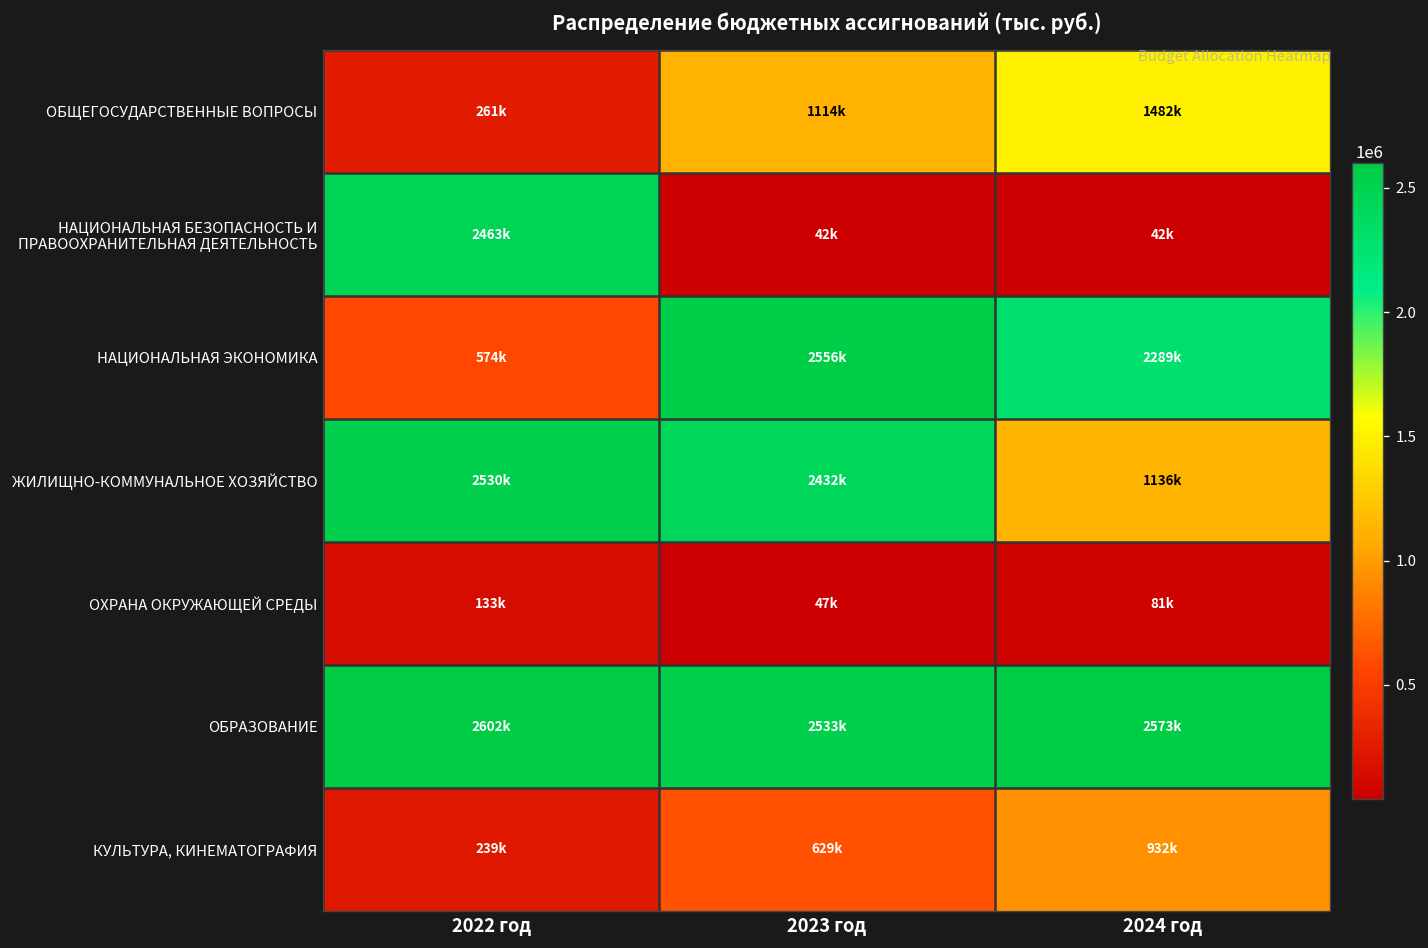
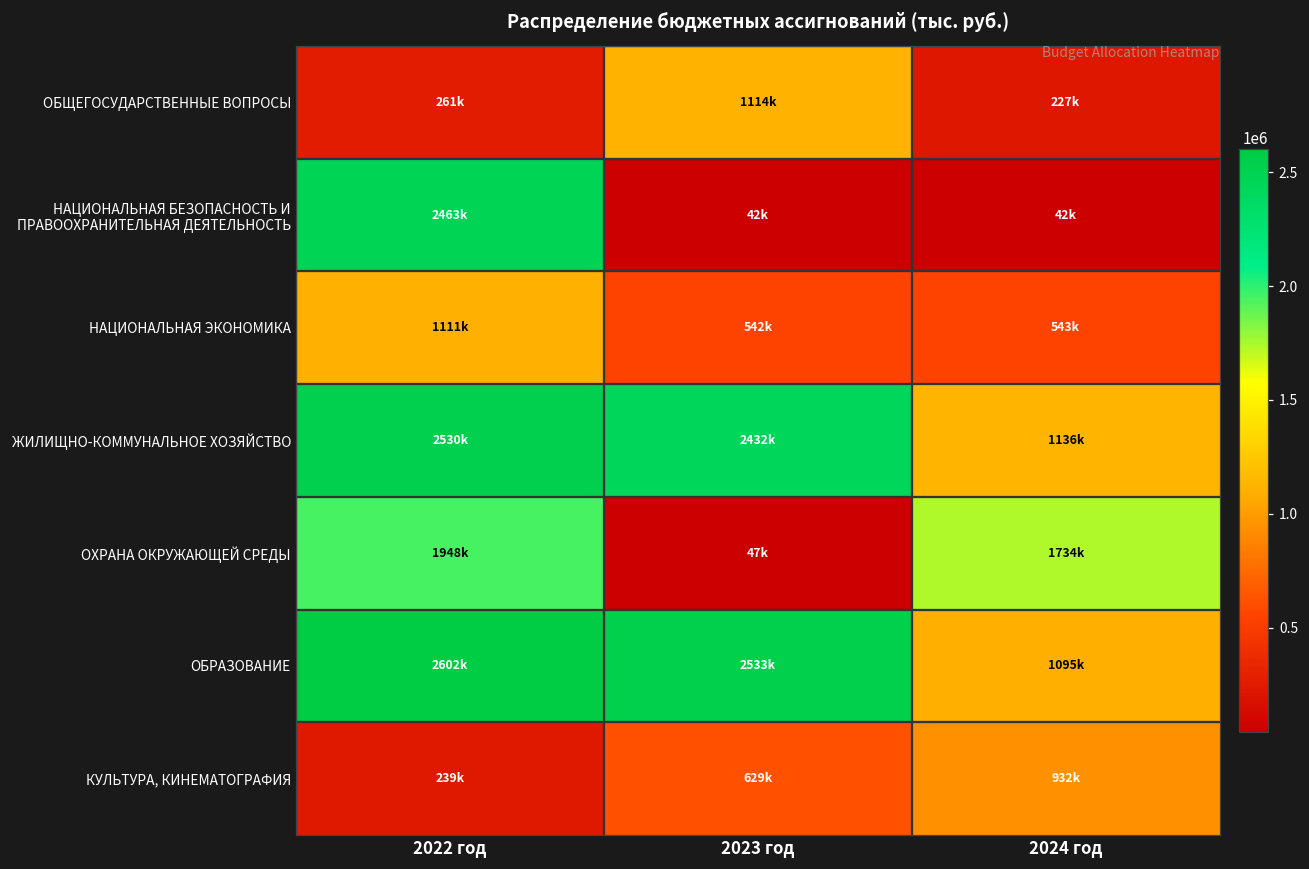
  {
    "ОБЩЕГОСУДАРСТВЕННЫЕ ВОПРОСЫ": {
      "2022 год": "261k",
      "2023 год": "1114k",
-     "2024 год": "1482k"
+     "2024 год": "227k"
    },
    "НАЦИОНАЛЬНАЯ БЕЗОПАСНОСТЬ И ПРАВООХРАНИТЕЛЬНАЯ ДЕЯТЕЛЬНОСТЬ": {
      "2022 год": "2463k",
      "2023 год": "42k",
      "2024 год": "42k"
    },
    "НАЦИОНАЛЬНАЯ ЭКОНОМИКА": {
-     "2022 год": "574k",
-     "2023 год": "2556k",
-     "2024 год": "2289k"
+     "2022 год": "1111k",
+     "2023 год": "542k",
+     "2024 год": "543k"
    },
    "ЖИЛИЩНО-КОММУНАЛЬНОЕ ХОЗЯЙСТВО": {
      "2022 год": "2530k",
      "2023 год": "2432k",
      "2024 год": "1136k"
    },
    "ОХРАНА ОКРУЖАЮЩЕЙ СРЕДЫ": {
-     "2022 год": "133k",
+     "2022 год": "1948k",
      "2023 год": "47k",
-     "2024 год": "81k"
+     "2024 год": "1734k"
    },
    "ОБРАЗОВАНИЕ": {
      "2022 год": "2602k",
      "2023 год": "2533k",
-     "2024 год": "2573k"
+     "2024 год": "1095k"
    },
    "КУЛЬТУРА, КИНЕМАТОГРАФИЯ": {
      "2022 год": "239k",
      "2023 год": "629k",
      "2024 год": "932k"
    }
  }
